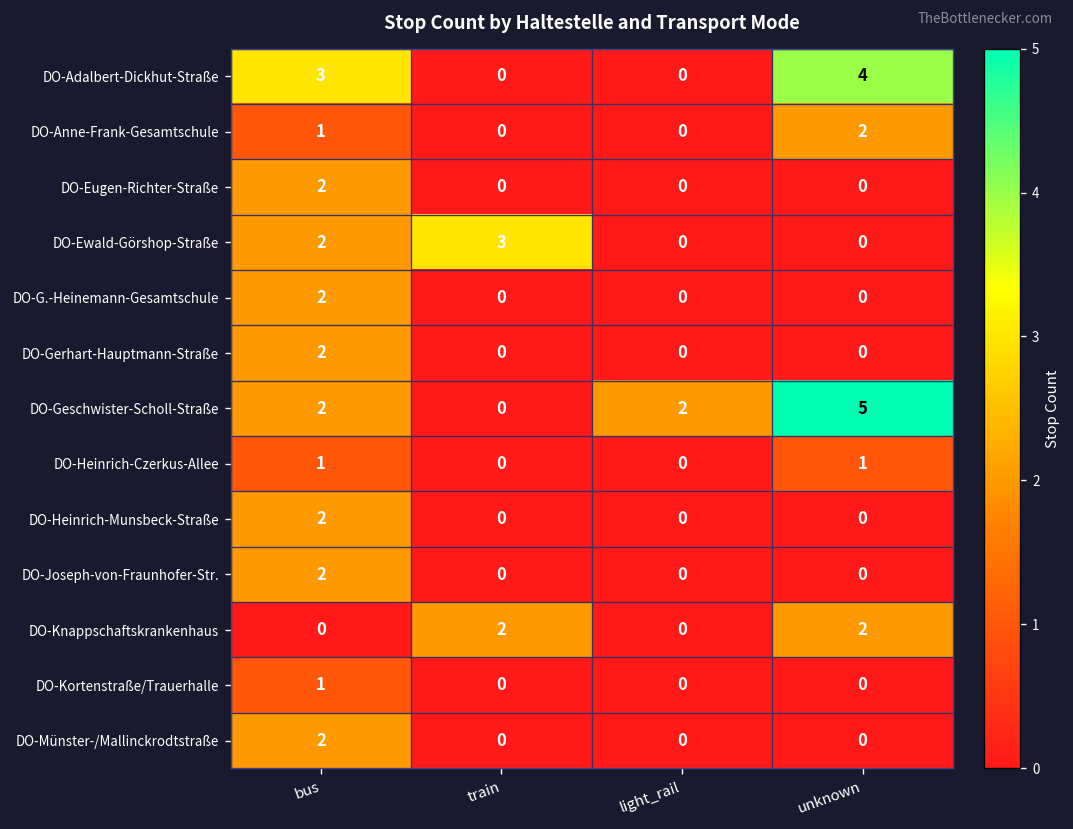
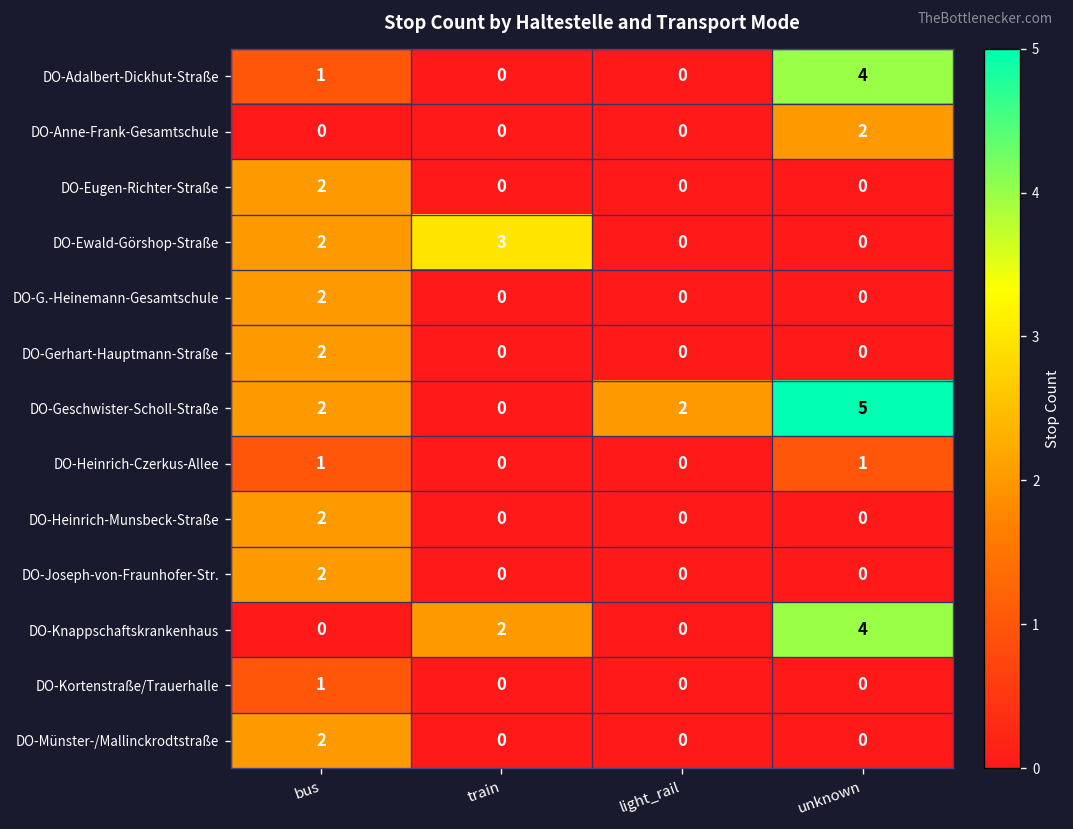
  {
    "DO-Adalbert-Dickhut-Straße": {
-     "bus": 3,
+     "bus": 1,
      "train": 0,
      "light_rail": 0,
      "unknown": 4
    },
    "DO-Anne-Frank-Gesamtschule": {
-     "bus": 1,
+     "bus": 0,
      "train": 0,
      "light_rail": 0,
      "unknown": 2
    },
    "DO-Eugen-Richter-Straße": {
      "bus": 2,
      "train": 0,
      "light_rail": 0,
      "unknown": 0
    },
    "DO-Ewald-Görshop-Straße": {
      "bus": 2,
      "train": 3,
      "light_rail": 0,
      "unknown": 0
    },
    "DO-G.-Heinemann-Gesamtschule": {
      "bus": 2,
      "train": 0,
      "light_rail": 0,
      "unknown": 0
    },
    "DO-Gerhart-Hauptmann-Straße": {
      "bus": 2,
      "train": 0,
      "light_rail": 0,
      "unknown": 0
    },
    "DO-Geschwister-Scholl-Straße": {
      "bus": 2,
      "train": 0,
      "light_rail": 2,
      "unknown": 5
    },
    "DO-Heinrich-Czerkus-Allee": {
      "bus": 1,
      "train": 0,
      "light_rail": 0,
      "unknown": 1
    },
    "DO-Heinrich-Munsbeck-Straße": {
      "bus": 2,
      "train": 0,
      "light_rail": 0,
      "unknown": 0
    },
    "DO-Joseph-von-Fraunhofer-Str.": {
      "bus": 2,
      "train": 0,
      "light_rail": 0,
      "unknown": 0
    },
    "DO-Knappschaftskrankenhaus": {
      "bus": 0,
      "train": 2,
      "light_rail": 0,
-     "unknown": 2
+     "unknown": 4
    },
    "DO-Kortenstraße/Trauerhalle": {
      "bus": 1,
      "train": 0,
      "light_rail": 0,
      "unknown": 0
    },
    "DO-Münster-/Mallinckrodtstraße": {
      "bus": 2,
      "train": 0,
      "light_rail": 0,
      "unknown": 0
    }
  }
